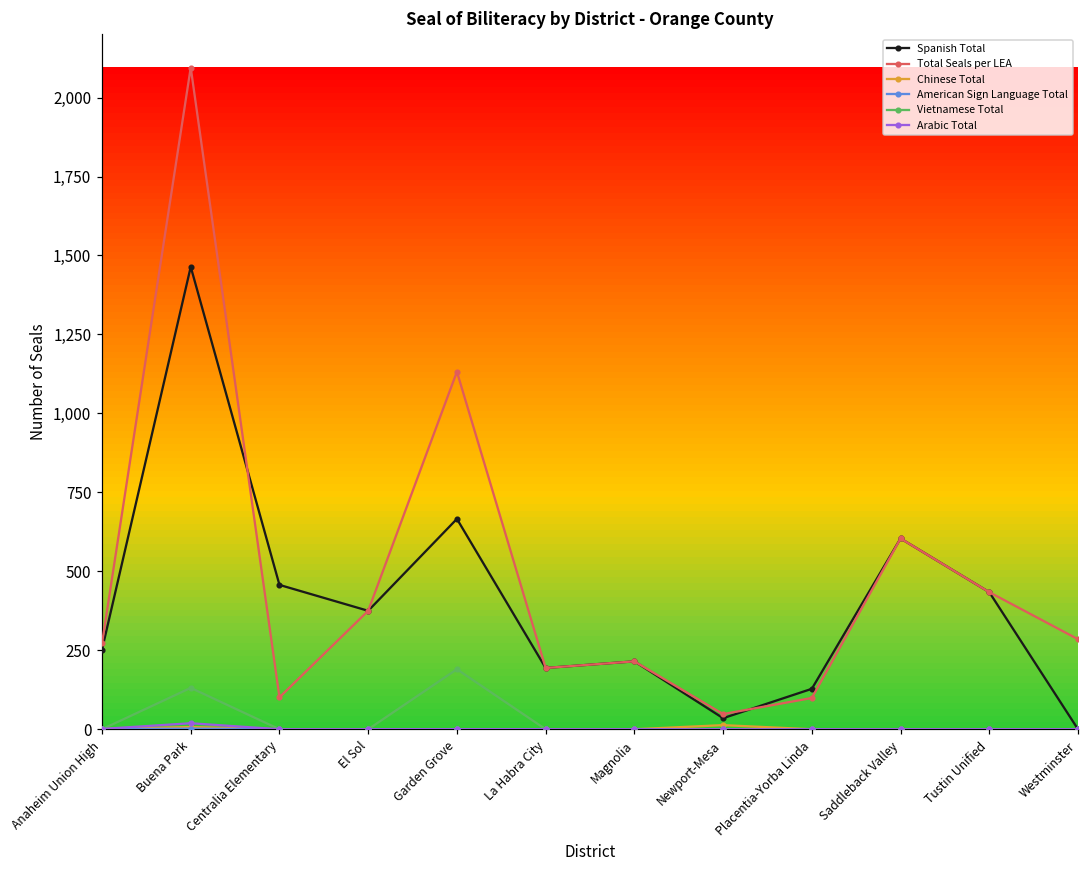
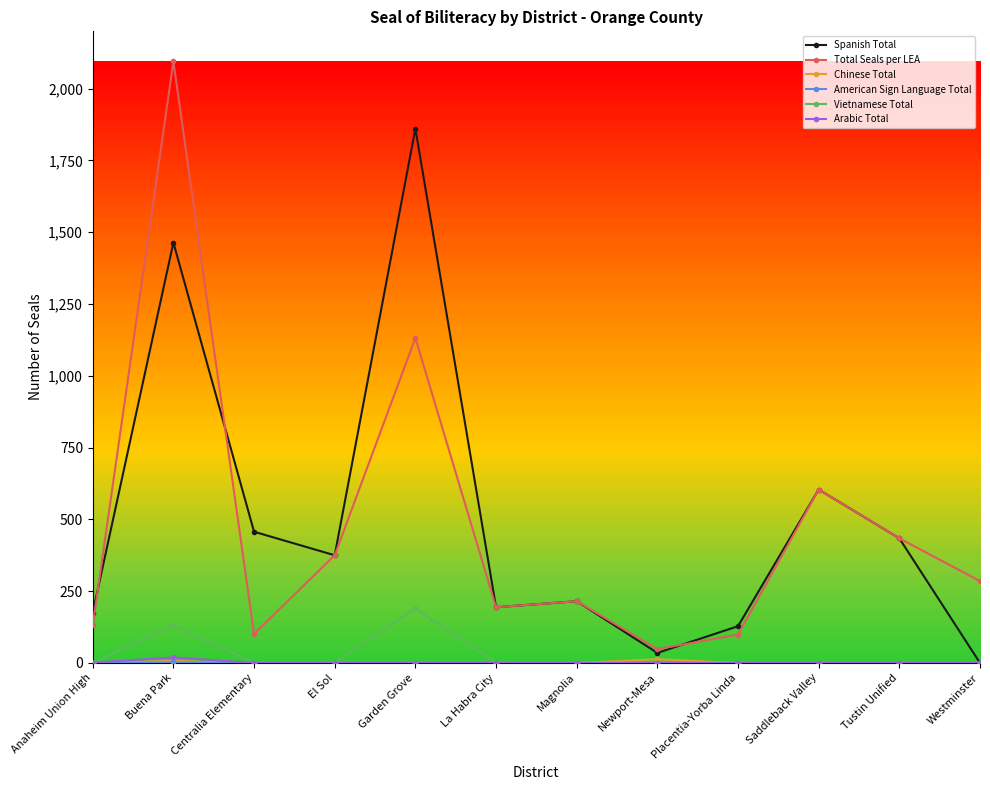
  {
    "Spanish Total": {
-     "Anaheim Union High": "250",
+     "Anaheim Union High": "180",
      "Buena Park": "1,460",
      "Centralia Elementary": "460",
-     "Garden Grove": "670",
+     "Garden Grove": "1,860",
      "Newport-Mesa": "40",
      "Placentia-Yorba Linda": "130"
    },
    "Total Seals per LEA": {
-     "Anaheim Union High": "270",
+     "Anaheim Union High": "130",
      "Buena Park": "2,100",
      "Centralia Elementary": "100",
      "Garden Grove": "1,130",
      "Newport-Mesa": "50",
      "Placentia-Yorba Linda": "100",
      "Westminster": "290"
    },
    "Chinese Total": {
      "Newport-Mesa": "10"
    },
    "Vietnamese Total": {
      "Buena Park": "130",
      "Garden Grove": "190"
    },
    "Arabic Total": {
      "Buena Park": "20"
    }
  }
